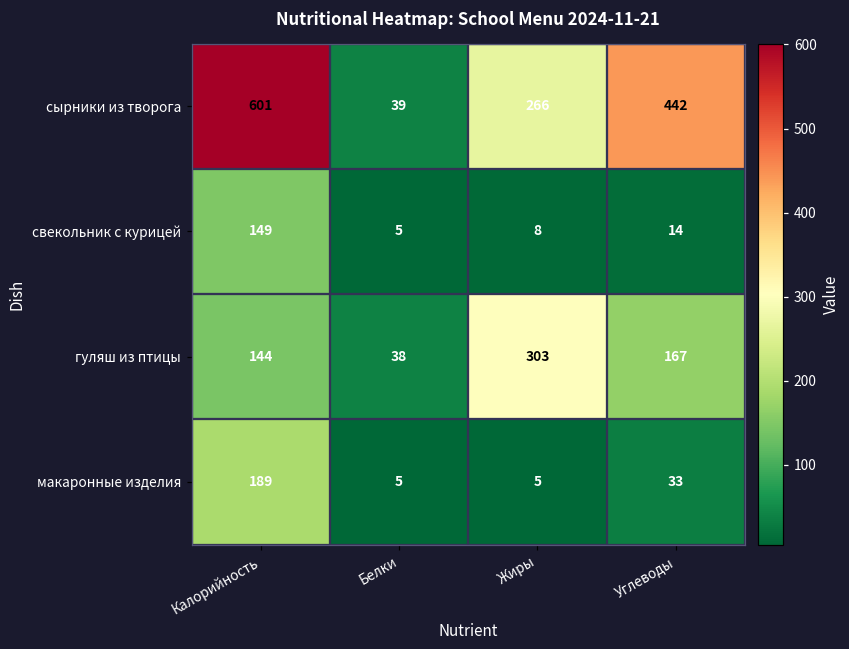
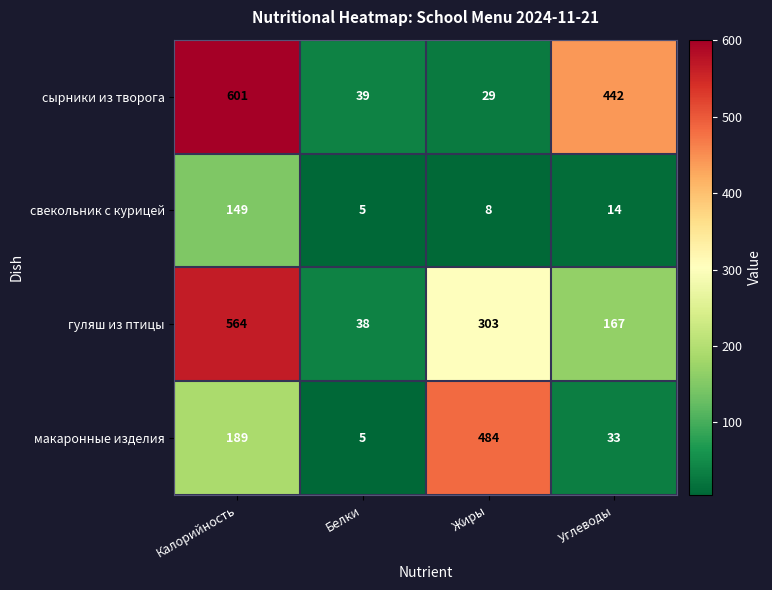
  {
    "сырники из творога": {
      "Калорийность": 601,
      "Белки": 39,
-     "Жиры": 266,
+     "Жиры": 29,
      "Углеводы": 442
    },
    "свекольник с курицей": {
      "Калорийность": 149,
      "Белки": 5,
      "Жиры": 8,
      "Углеводы": 14
    },
    "гуляш из птицы": {
-     "Калорийность": 144,
+     "Калорийность": 564,
      "Белки": 38,
      "Жиры": 303,
      "Углеводы": 167
    },
    "макаронные изделия": {
      "Калорийность": 189,
      "Белки": 5,
-     "Жиры": 5,
+     "Жиры": 484,
      "Углеводы": 33
    }
  }
